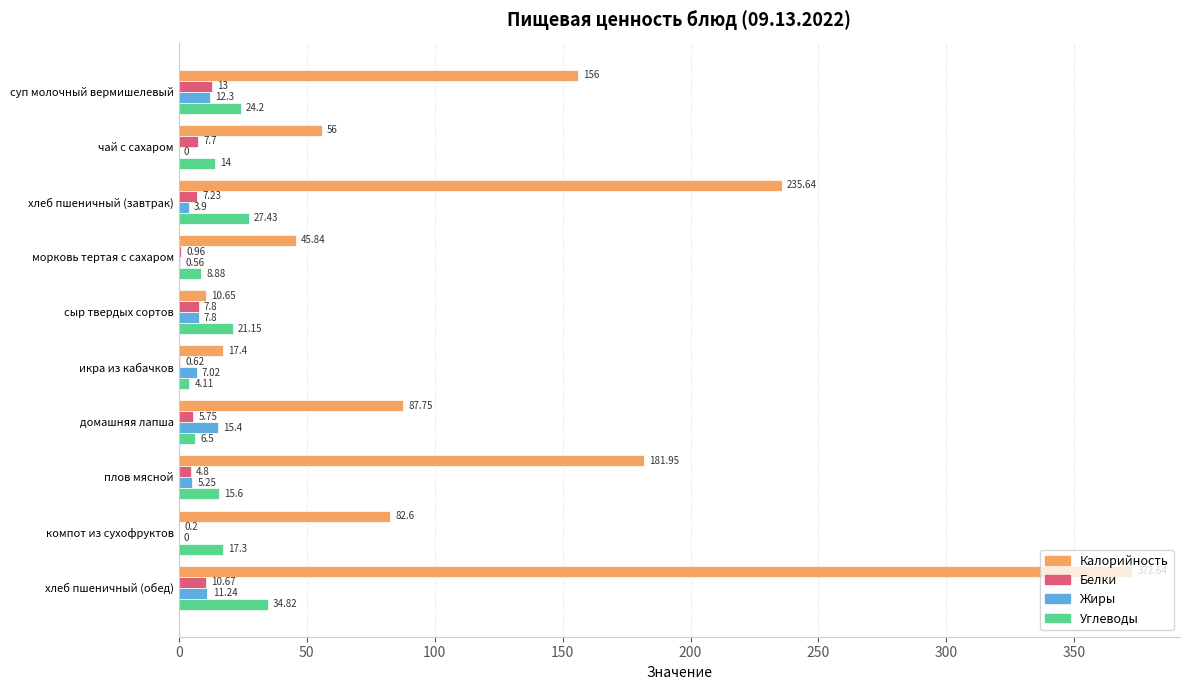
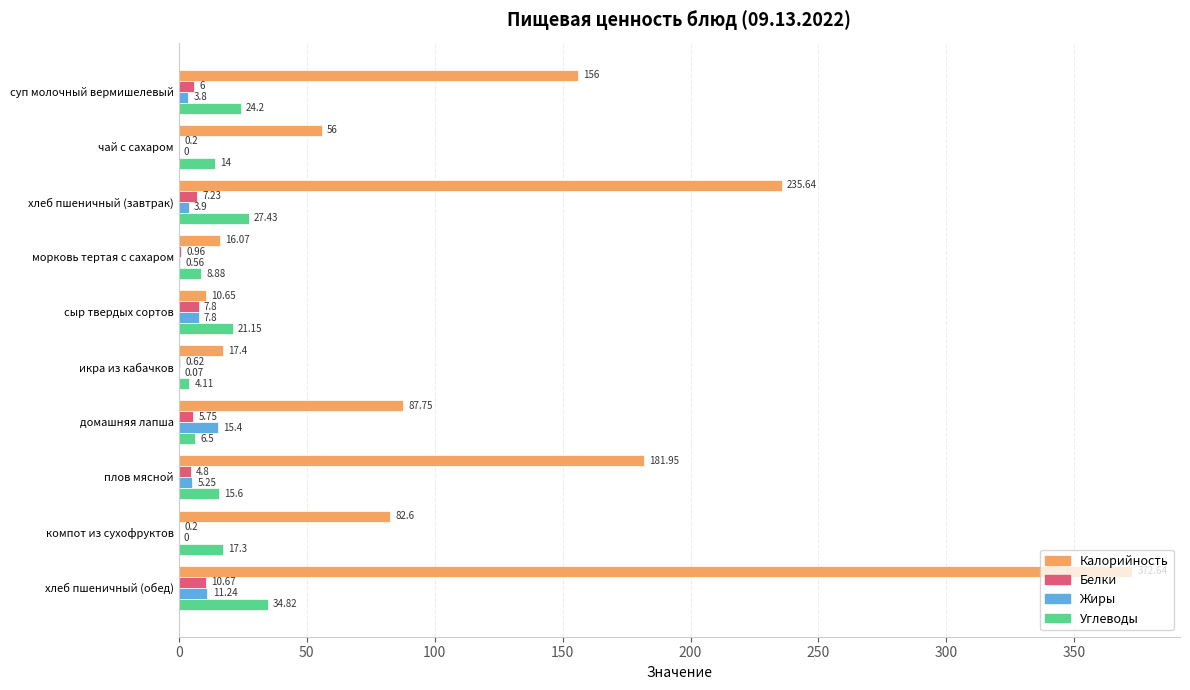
  {
    "Калорийность": {
      "суп молочный вермишелевый": 156,
      "чай с сахаром": 56,
      "хлеб пшеничный (завтрак)": 235.64,
-     "морковь тертая с сахаром": 45.84,
+     "морковь тертая с сахаром": 16.07,
      "сыр твердых сортов": 10.65,
      "икра из кабачков": 17.4,
      "домашняя лапша": 87.75,
      "плов мясной": 181.95,
      "компот из сухофруктов": 82.6
    },
    "Белки": {
-     "суп молочный вермишелевый": 13,
-     "чай с сахаром": 7.7,
+     "суп молочный вермишелевый": 6,
+     "чай с сахаром": 0.2,
      "хлеб пшеничный (завтрак)": 7.23,
      "морковь тертая с сахаром": 0.96,
      "сыр твердых сортов": 7.8,
      "икра из кабачков": 0.62,
      "домашняя лапша": 5.75,
      "плов мясной": 4.8,
      "компот из сухофруктов": 0.2,
      "хлеб пшеничный (обед)": 10.67
    },
    "Жиры": {
-     "суп молочный вермишелевый": 12.3,
+     "суп молочный вермишелевый": 3.8,
      "чай с сахаром": 0,
      "хлеб пшеничный (завтрак)": 3.9,
      "морковь тертая с сахаром": 0.56,
      "сыр твердых сортов": 7.8,
-     "икра из кабачков": 7.02,
+     "икра из кабачков": 0.07,
      "домашняя лапша": 15.4,
      "плов мясной": 5.25,
      "компот из сухофруктов": 0,
      "хлеб пшеничный (обед)": 11.24
    },
    "Углеводы": {
      "суп молочный вермишелевый": 24.2,
      "чай с сахаром": 14,
      "хлеб пшеничный (завтрак)": 27.43,
      "морковь тертая с сахаром": 8.88,
      "сыр твердых сортов": 21.15,
      "икра из кабачков": 4.11,
      "домашняя лапша": 6.5,
      "плов мясной": 15.6,
      "компот из сухофруктов": 17.3,
      "хлеб пшеничный (обед)": 34.82
    }
  }
